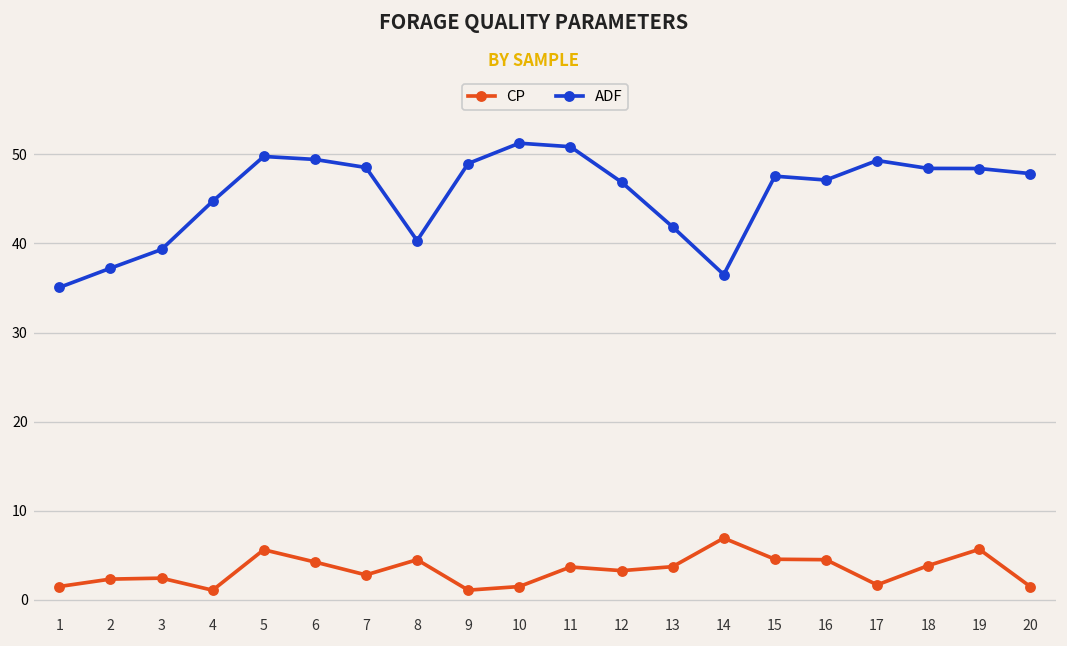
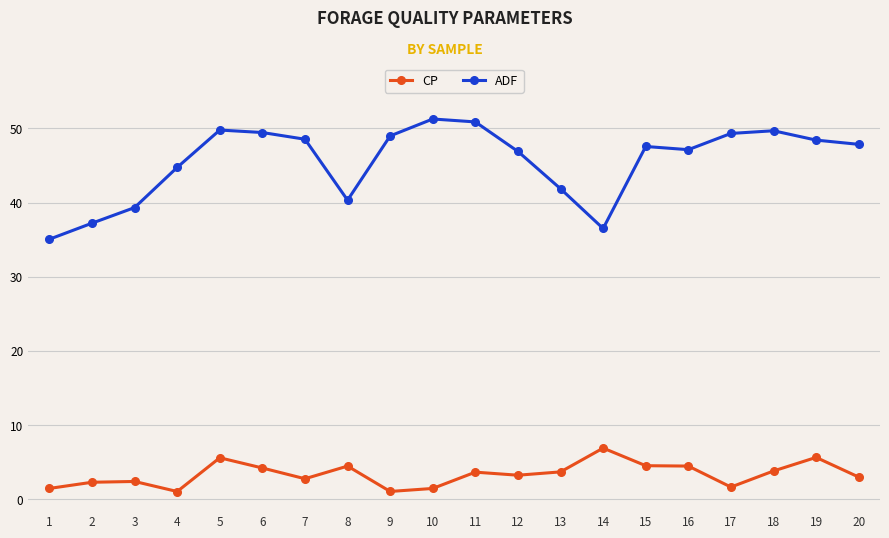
  {
    "CP": {
      "1": 1,
      "2": 2,
      "3": 2,
      "4": 1,
      "5": 6,
      "6": 4,
      "7": 3,
      "8": 4,
      "9": 1,
      "10": 1,
      "11": 4,
      "12": 3,
      "13": 4,
      "14": 7,
      "15": 5,
      "16": 4,
      "17": 2,
      "18": 4,
      "19": 6,
-     "20": 1
+     "20": 3
    },
    "ADF": {
      "1": 35,
      "2": 37,
      "3": 39,
      "4": 45,
      "5": 50,
      "6": 49,
      "7": 49,
      "8": 40,
      "9": 49,
      "10": 51,
      "11": 51,
      "12": 47,
      "13": 42,
      "14": 37,
      "15": 48,
      "16": 47,
      "17": 49,
-     "18": 48,
+     "18": 50,
      "19": 48,
      "20": 48
    }
  }
